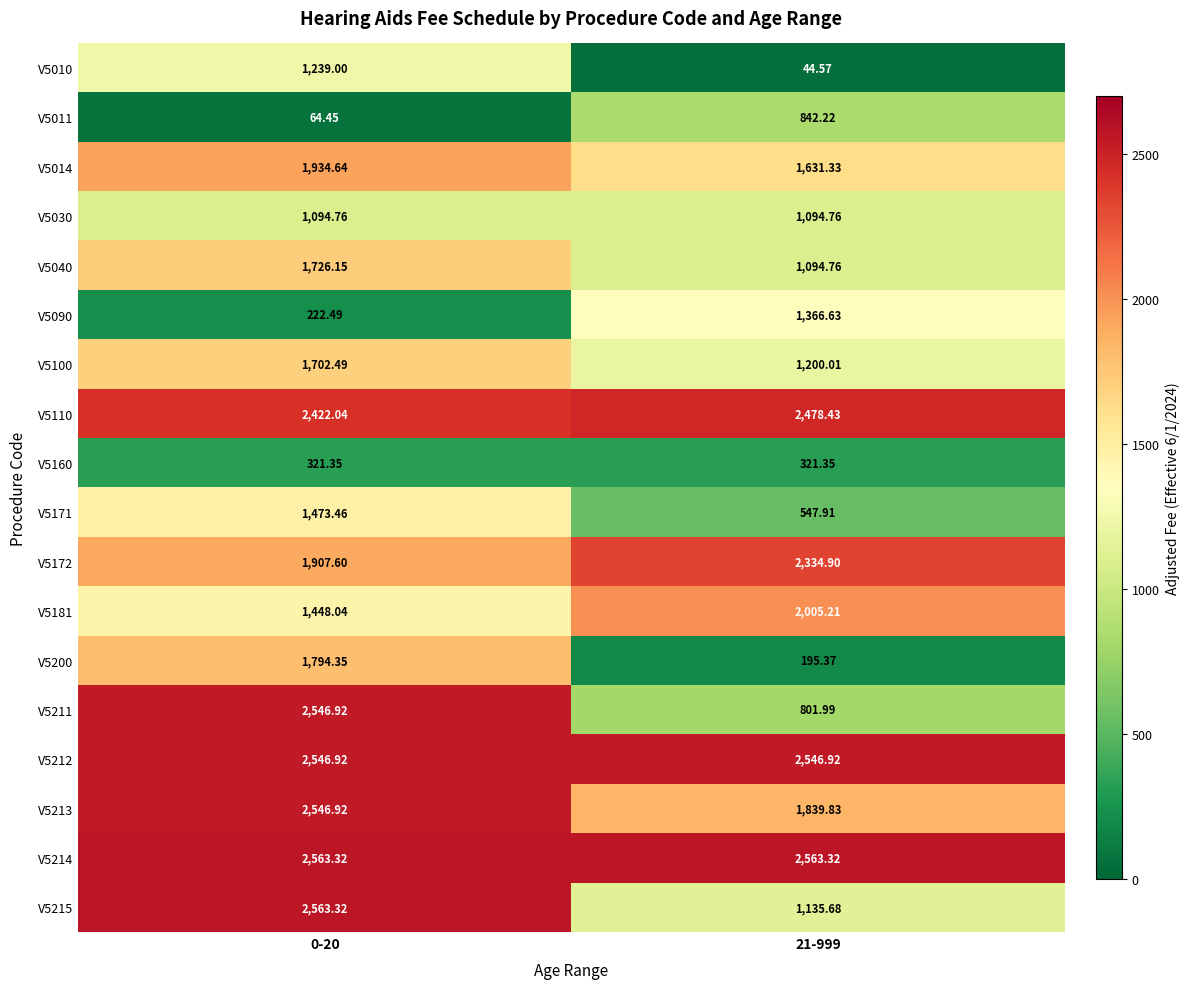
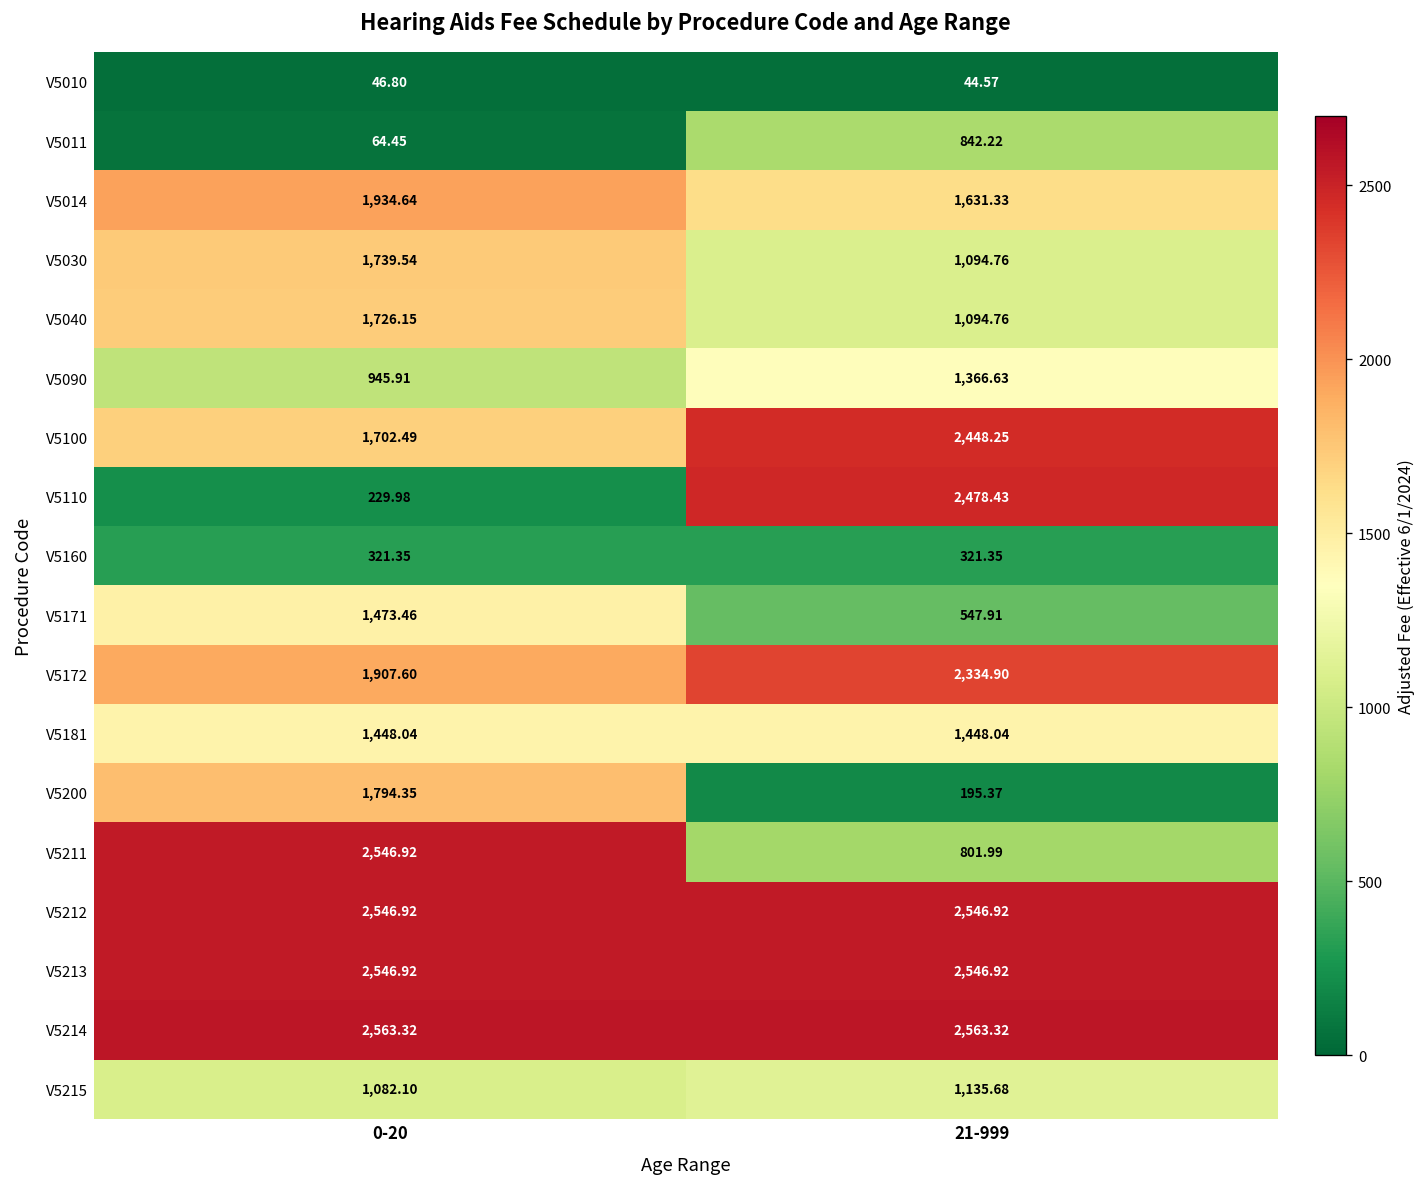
  {
    "V5010": {
-     "0-20": "1,239.00",
+     "0-20": "46.80",
      "21-999": "44.57"
    },
    "V5011": {
      "0-20": "64.45",
      "21-999": "842.22"
    },
    "V5014": {
      "0-20": "1,934.64",
      "21-999": "1,631.33"
    },
    "V5030": {
-     "0-20": "1,094.76",
+     "0-20": "1,739.54",
      "21-999": "1,094.76"
    },
    "V5040": {
      "0-20": "1,726.15",
      "21-999": "1,094.76"
    },
    "V5090": {
-     "0-20": "222.49",
+     "0-20": "945.91",
      "21-999": "1,366.63"
    },
    "V5100": {
      "0-20": "1,702.49",
-     "21-999": "1,200.01"
+     "21-999": "2,448.25"
    },
    "V5110": {
-     "0-20": "2,422.04",
+     "0-20": "229.98",
      "21-999": "2,478.43"
    },
    "V5160": {
      "0-20": "321.35",
      "21-999": "321.35"
    },
    "V5171": {
      "0-20": "1,473.46",
      "21-999": "547.91"
    },
    "V5172": {
      "0-20": "1,907.60",
      "21-999": "2,334.90"
    },
    "V5181": {
      "0-20": "1,448.04",
-     "21-999": "2,005.21"
+     "21-999": "1,448.04"
    },
    "V5200": {
      "0-20": "1,794.35",
      "21-999": "195.37"
    },
    "V5211": {
      "0-20": "2,546.92",
      "21-999": "801.99"
    },
    "V5212": {
      "0-20": "2,546.92",
      "21-999": "2,546.92"
    },
    "V5213": {
      "0-20": "2,546.92",
-     "21-999": "1,839.83"
+     "21-999": "2,546.92"
    },
    "V5214": {
      "0-20": "2,563.32",
      "21-999": "2,563.32"
    },
    "V5215": {
-     "0-20": "2,563.32",
+     "0-20": "1,082.10",
      "21-999": "1,135.68"
    }
  }
